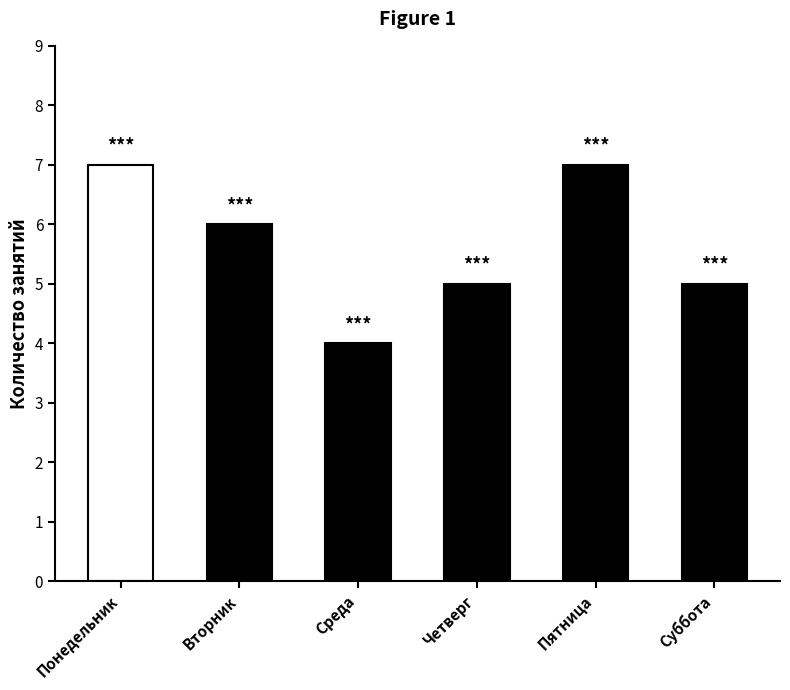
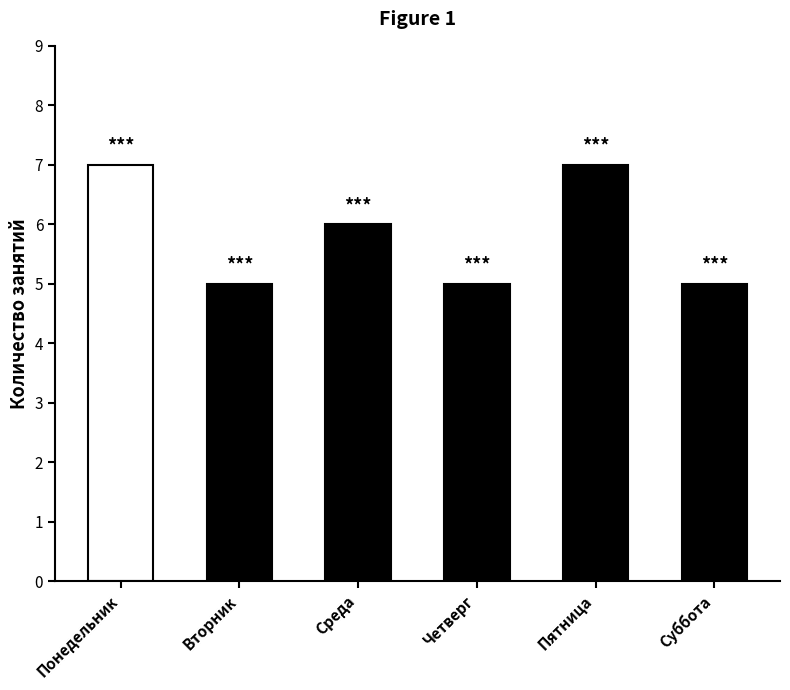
  {
    "Понедельник": 7,
-   "Вторник": 6,
-   "Среда": 4,
+   "Вторник": 5,
+   "Среда": 6,
    "Четверг": 5,
    "Пятница": 7,
    "Суббота": 5
  }
